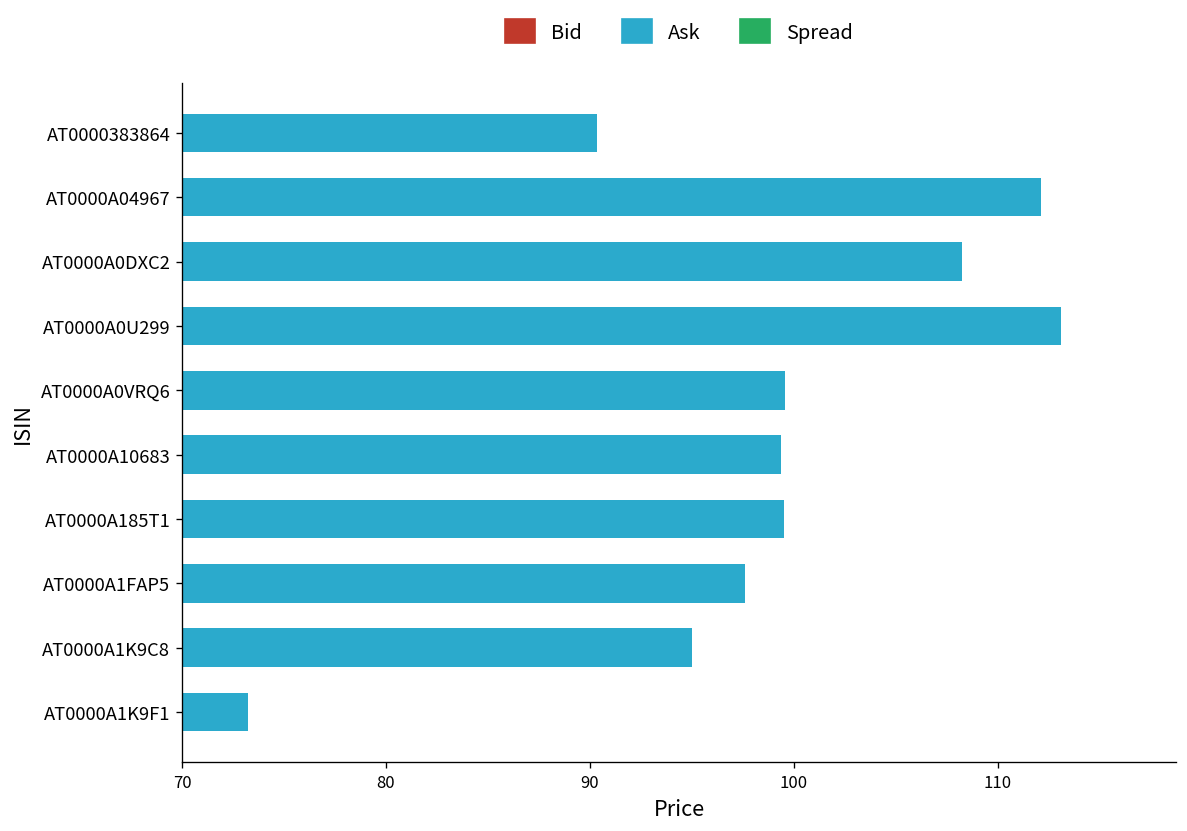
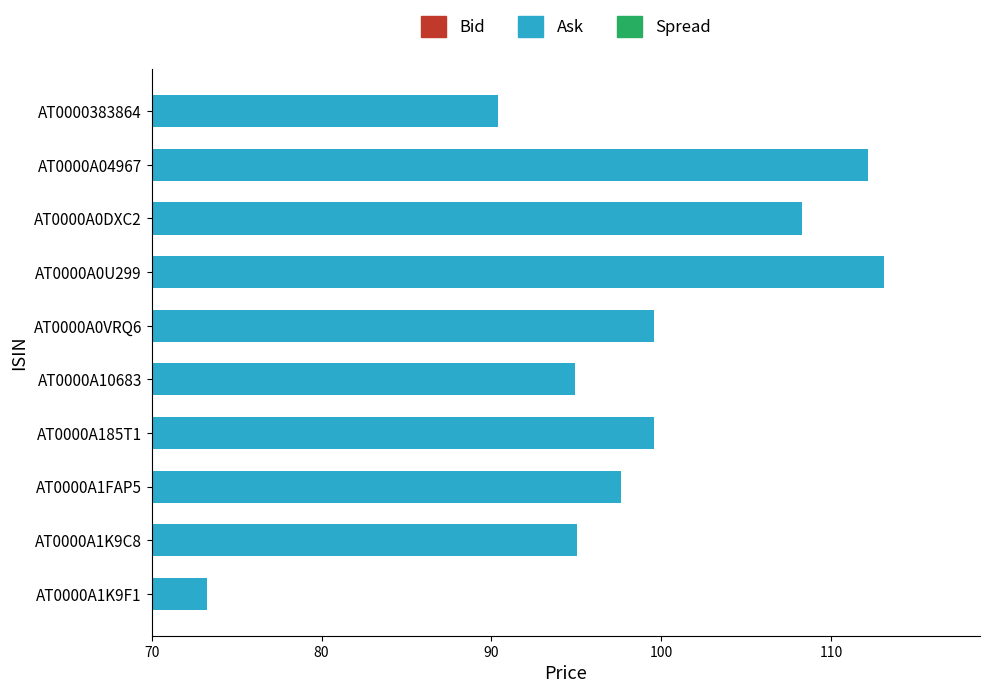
  {
    "AT0000383864": 90.4,
    "AT0000A04967": 112.2,
    "AT0000A0DXC2": 108.3,
    "AT0000A0U299": 113.1,
    "AT0000A0VRQ6": 99.6,
-   "AT0000A10683": 99.4,
+   "AT0000A10683": 94.9,
    "AT0000A185T1": 99.5,
    "AT0000A1FAP5": 97.6,
    "AT0000A1K9C8": 95.0,
    "AT0000A1K9F1": 73.2
  }
